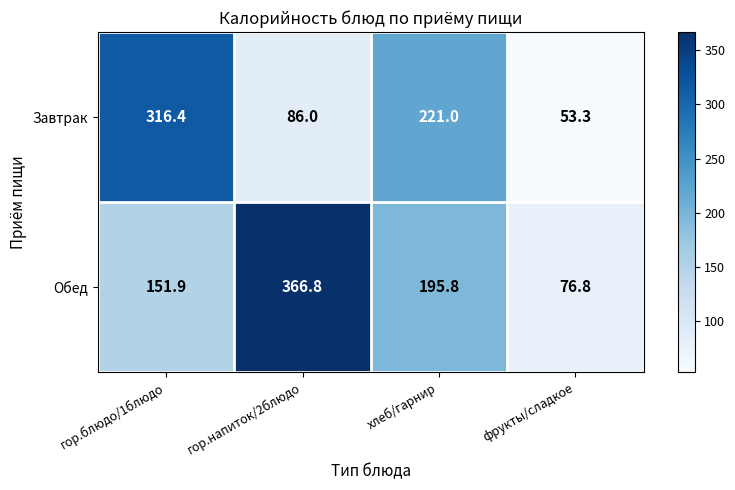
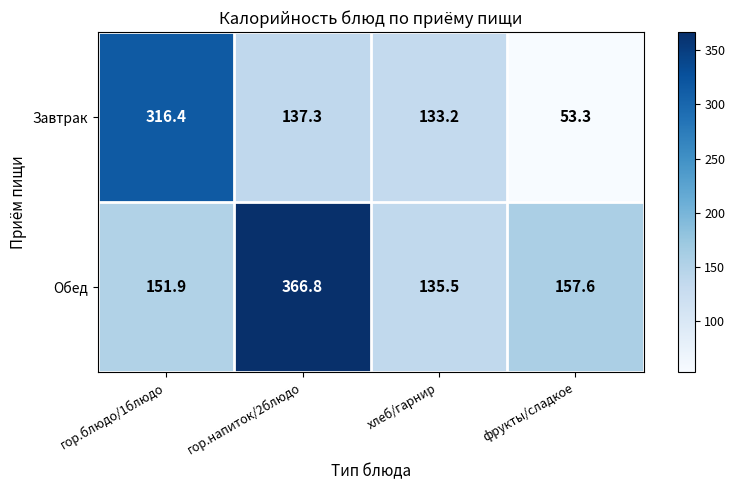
  {
    "Завтрак": {
      "гор.блюдо/1блюдо": 316.4,
-     "гор.напиток/2блюдо": 86.0,
-     "хлеб/гарнир": 221.0,
+     "гор.напиток/2блюдо": 137.3,
+     "хлеб/гарнир": 133.2,
      "фрукты/сладкое": 53.3
    },
    "Обед": {
      "гор.блюдо/1блюдо": 151.9,
      "гор.напиток/2блюдо": 366.8,
-     "хлеб/гарнир": 195.8,
-     "фрукты/сладкое": 76.8
+     "хлеб/гарнир": 135.5,
+     "фрукты/сладкое": 157.6
    }
  }
